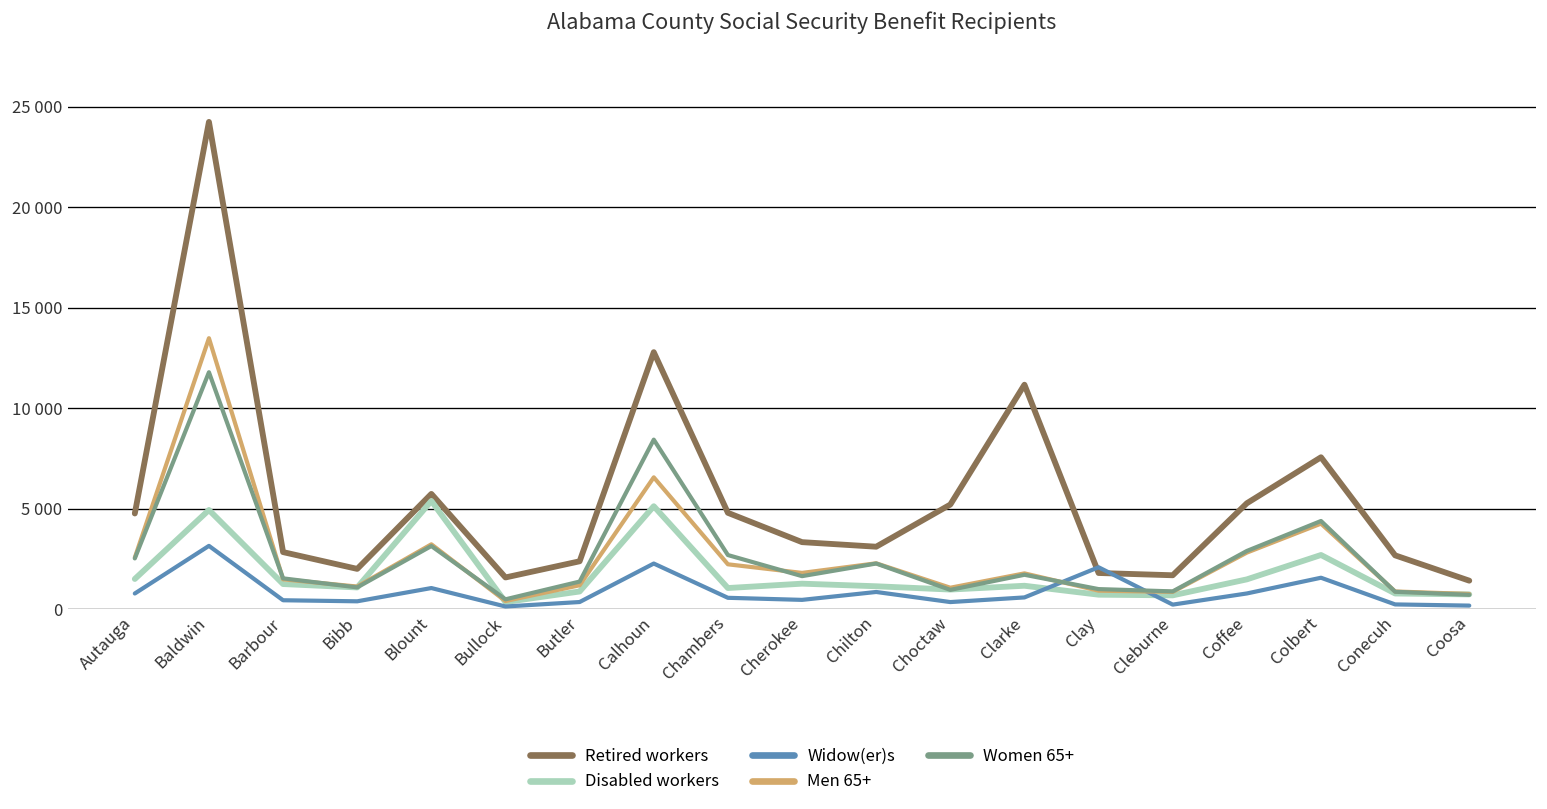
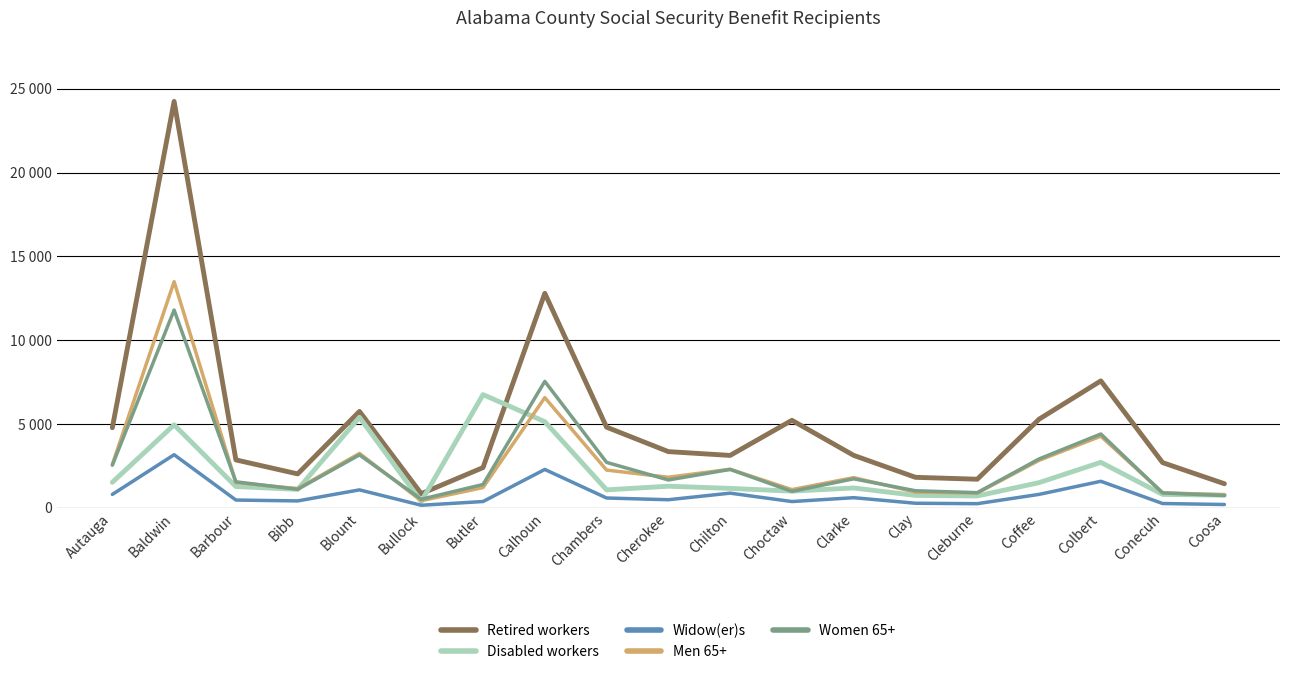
  {
    "Retired workers": {
      "Autauga": 4800,
      "Baldwin": 24200,
      "Barbour": 2800,
      "Bibb": 2000,
      "Blount": 5700,
-     "Bullock": 1600,
+     "Bullock": 800,
      "Butler": 2400,
      "Calhoun": 12800,
      "Chambers": 4800,
      "Cherokee": 3300,
      "Chilton": 3100,
      "Choctaw": 5200,
-     "Clarke": 11200,
+     "Clarke": 3100,
      "Clay": 1800,
      "Cleburne": 1700,
      "Coffee": 5300,
      "Colbert": 7600,
      "Conecuh": 2700,
      "Coosa": 1400
    },
    "Disabled workers": {
      "Autauga": 1500,
      "Baldwin": 4900,
      "Barbour": 1300,
      "Blount": 5400,
-     "Butler": 900,
+     "Butler": 6700,
      "Calhoun": 5100,
      "Chambers": 1100,
      "Cherokee": 1300,
      "Chilton": 1200,
      "Clarke": 1200,
      "Clay": 700,
      "Cleburne": 700,
      "Coffee": 1500,
      "Colbert": 2700
    },
    "Widow(er)s": {
      "Autauga": 800,
      "Baldwin": 3200,
      "Barbour": 500,
      "Bibb": 400,
      "Blount": 1100,
      "Bullock": 100,
      "Butler": 400,
      "Calhoun": 2300,
      "Chambers": 600,
      "Cherokee": 500,
      "Chilton": 900,
      "Choctaw": 400,
      "Clarke": 600,
-     "Clay": 2100,
+     "Clay": 300,
      "Cleburne": 200,
      "Coffee": 800,
      "Colbert": 1600,
      "Conecuh": 200,
      "Coosa": 200
    },
    "Men 65+": {
      "Baldwin": 13500,
      "Butler": 1200,
      "Calhoun": 6600,
      "Chambers": 2200,
      "Cherokee": 1800
    },
    "Women 65+": {
      "Baldwin": 11800,
      "Butler": 1400,
-     "Calhoun": 8400,
+     "Calhoun": 7500,
      "Chambers": 2700,
      "Cherokee": 1700
    }
  }
